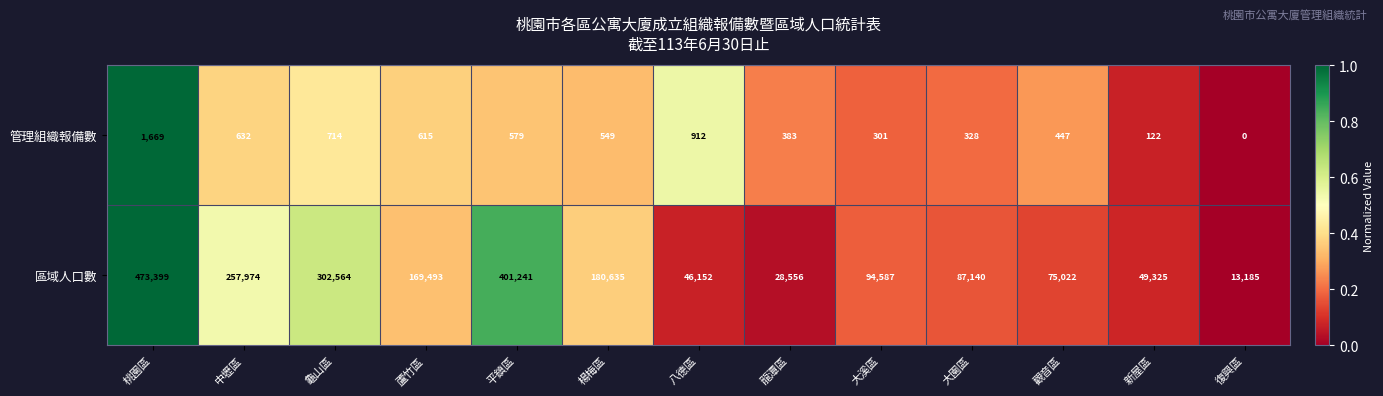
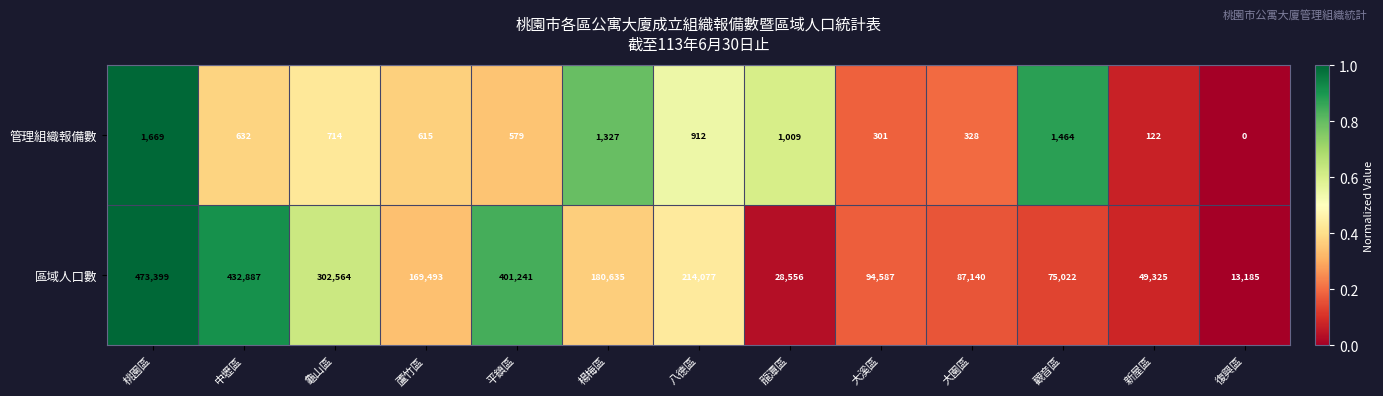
  {
    "管理組織報備數": {
      "桃園區": "1,669",
      "中壢區": "632",
      "龜山區": "714",
      "蘆竹區": "615",
      "平鎮區": "579",
-     "楊梅區": "549",
+     "楊梅區": "1,327",
      "八德區": "912",
-     "龍潭區": "383",
+     "龍潭區": "1,009",
      "大溪區": "301",
      "大園區": "328",
-     "觀音區": "447",
+     "觀音區": "1,464",
      "新屋區": "122",
      "復興區": "0"
    },
    "區域人口數": {
      "桃園區": "473,399",
-     "中壢區": "257,974",
+     "中壢區": "432,887",
      "龜山區": "302,564",
      "蘆竹區": "169,493",
      "平鎮區": "401,241",
      "楊梅區": "180,635",
-     "八德區": "46,152",
+     "八德區": "214,077",
      "龍潭區": "28,556",
      "大溪區": "94,587",
      "大園區": "87,140",
      "觀音區": "75,022",
      "新屋區": "49,325",
      "復興區": "13,185"
    }
  }
